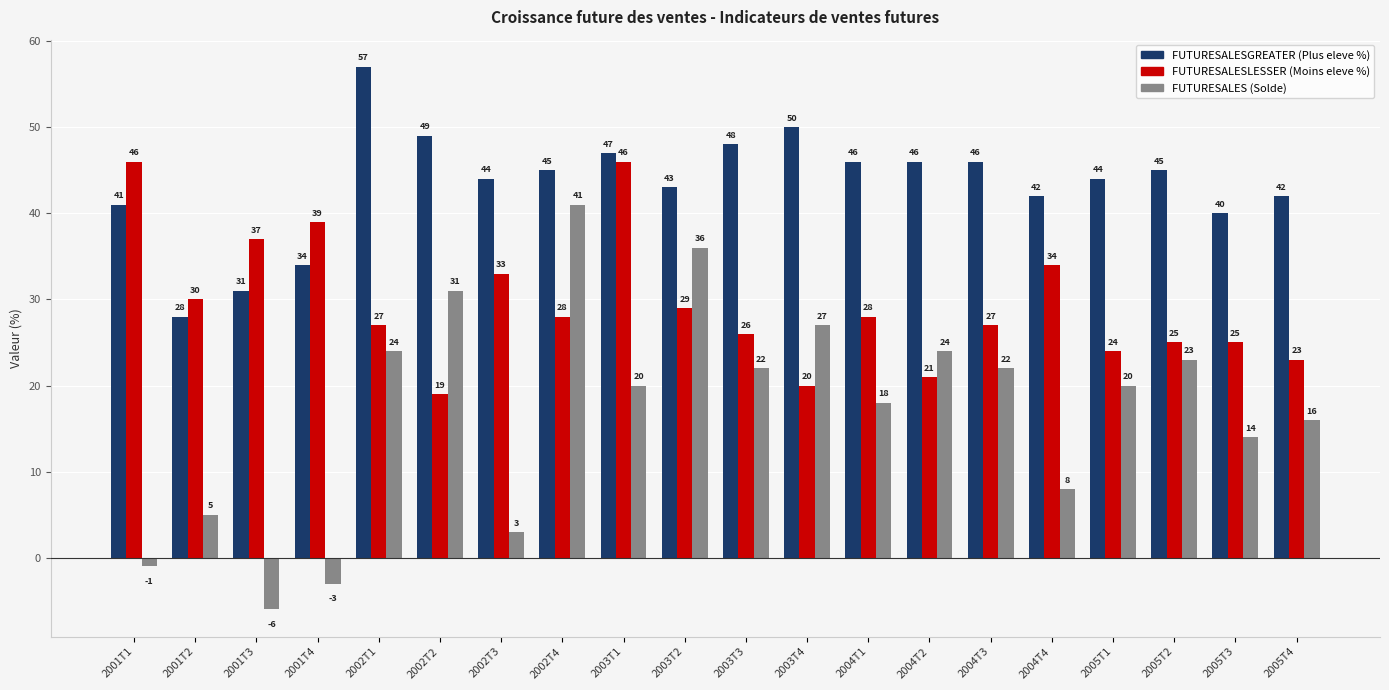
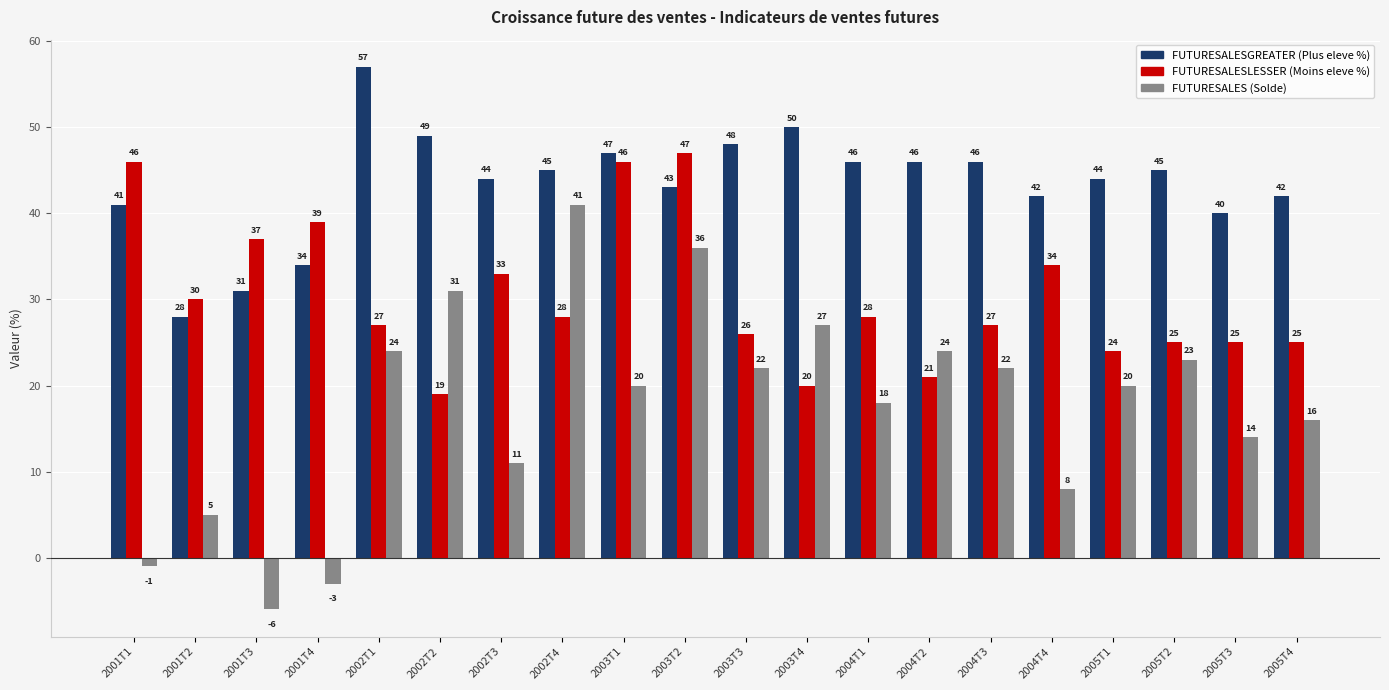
  {
    "FUTURESALESGREATER (Plus eleve %)": {
      "2001T1": 41,
      "2001T2": 28,
      "2001T3": 31,
      "2001T4": 34,
      "2002T1": 57,
      "2002T2": 49,
      "2002T3": 44,
      "2002T4": 45,
      "2003T1": 47,
      "2003T2": 43,
      "2003T3": 48,
      "2003T4": 50,
      "2004T1": 46,
      "2004T2": 46,
      "2004T3": 46,
      "2004T4": 42,
      "2005T1": 44,
      "2005T2": 45,
      "2005T3": 40,
      "2005T4": 42
    },
    "FUTURESALESLESSER (Moins eleve %)": {
      "2001T1": 46,
      "2001T2": 30,
      "2001T3": 37,
      "2001T4": 39,
      "2002T1": 27,
      "2002T2": 19,
      "2002T3": 33,
      "2002T4": 28,
      "2003T1": 46,
-     "2003T2": 29,
+     "2003T2": 47,
      "2003T3": 26,
      "2003T4": 20,
      "2004T1": 28,
      "2004T2": 21,
      "2004T3": 27,
      "2004T4": 34,
      "2005T1": 24,
      "2005T2": 25,
      "2005T3": 25,
-     "2005T4": 23
+     "2005T4": 25
    },
    "FUTURESALES (Solde)": {
      "2001T1": -1,
      "2001T2": 5,
      "2001T3": -6,
      "2001T4": -3,
      "2002T1": 24,
      "2002T2": 31,
-     "2002T3": 3,
+     "2002T3": 11,
      "2002T4": 41,
      "2003T1": 20,
      "2003T2": 36,
      "2003T3": 22,
      "2003T4": 27,
      "2004T1": 18,
      "2004T2": 24,
      "2004T3": 22,
      "2004T4": 8,
      "2005T1": 20,
      "2005T2": 23,
      "2005T3": 14,
      "2005T4": 16
    }
  }
